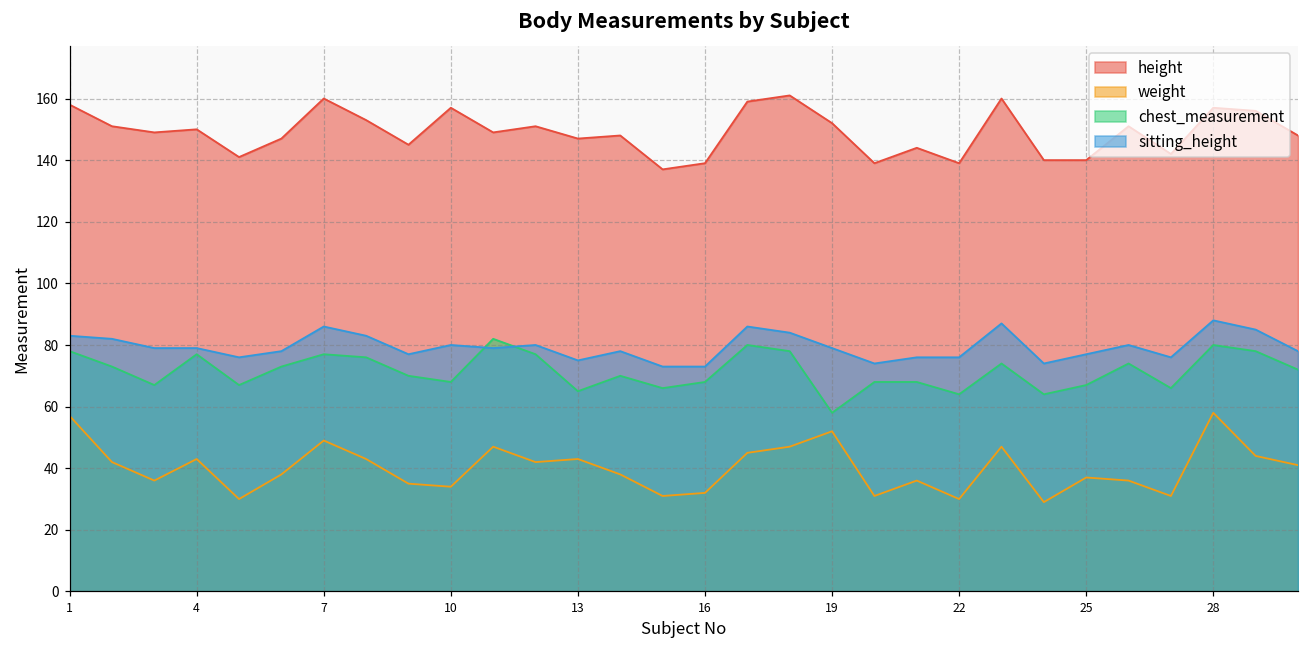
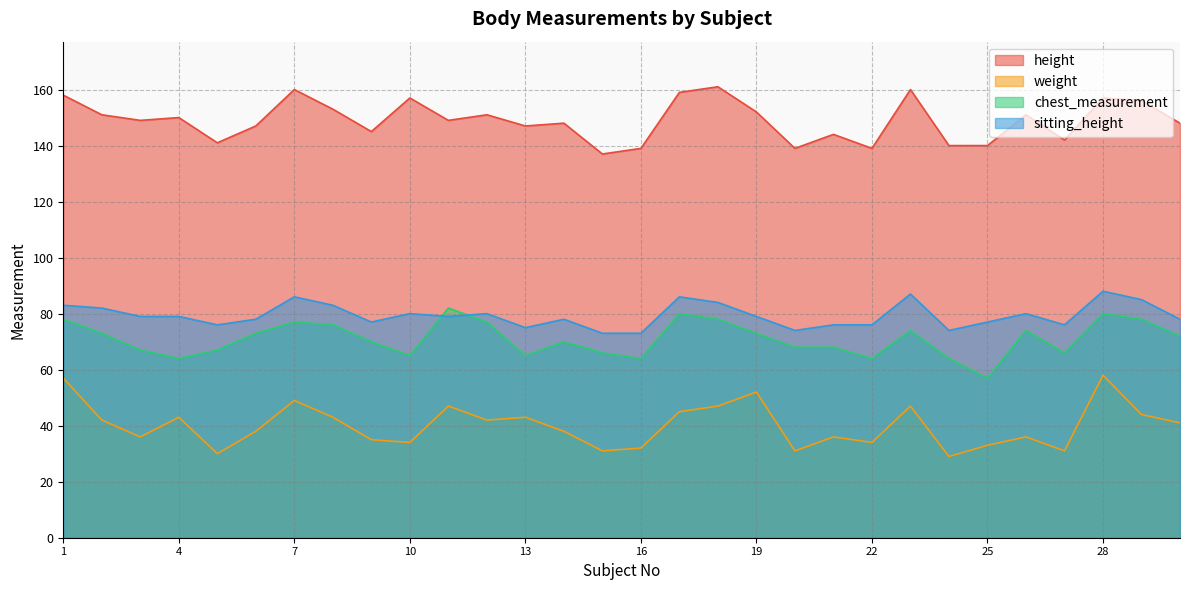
  {
    "height": {
      "1": 158,
      "4": 150,
      "7": 160,
      "10": 157,
      "13": 147,
      "16": 139,
      "19": 152,
      "22": 139,
      "25": 140
    },
    "weight": {
      "1": 57,
      "4": 43,
      "7": 49,
      "10": 34,
      "13": 43,
      "16": 32,
      "19": 52,
-     "22": 30,
-     "25": 37,
+     "22": 34,
+     "25": 33,
      "28": 58
    },
    "chest_measurement": {
      "1": 78,
-     "4": 77,
+     "4": 64,
      "7": 77,
-     "10": 68,
+     "10": 65,
      "13": 65,
-     "16": 68,
-     "19": 58,
+     "16": 64,
+     "19": 73,
      "22": 64,
-     "25": 67,
+     "25": 57,
      "28": 80
    },
    "sitting_height": {
      "1": 83,
      "4": 79,
      "7": 86,
      "10": 80,
      "13": 75,
      "16": 73,
      "19": 79,
      "22": 76,
      "25": 77,
      "28": 88
    }
  }
